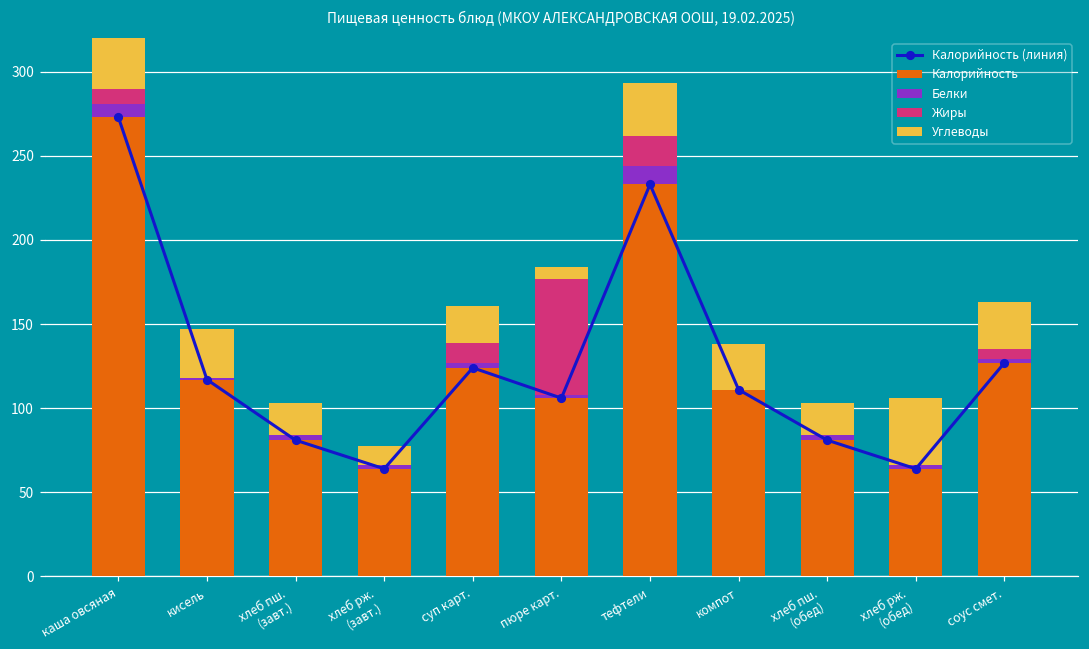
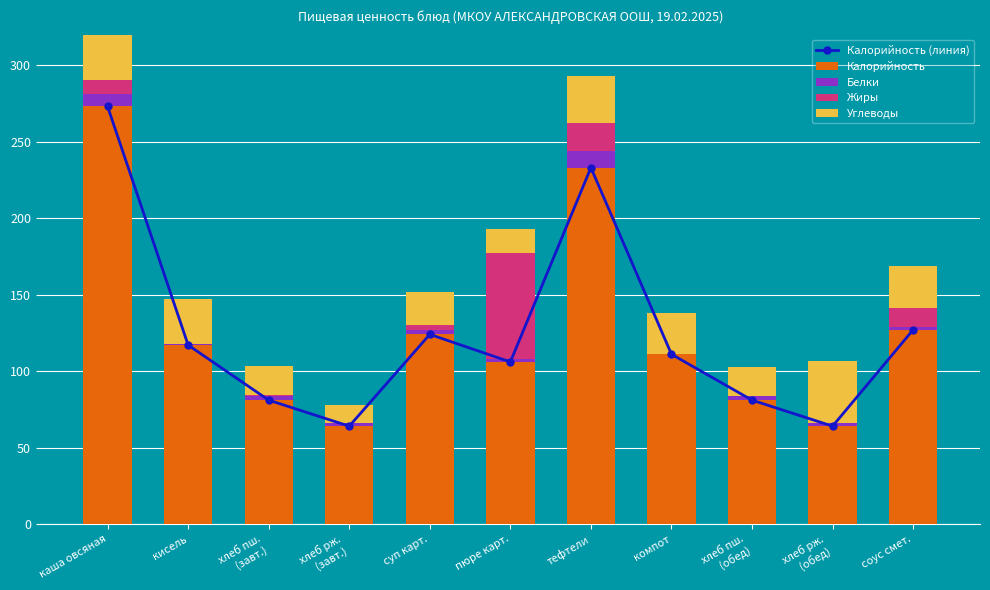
  {
    "Калорийность": {
      "каша овсяная": 273,
      "кисель": 117,
      "хлеб пш. (завт.)": 81,
      "хлеб рж. (завт.)": 64,
      "суп карт.": 124,
      "пюре карт.": 106,
      "тефтели": 233,
      "компот": 111,
      "хлеб пш. (обед)": 81,
      "хлеб рж. (обед)": 64,
      "соус смет.": 127
    },
    "Белки": {
      "каша овсяная": 8,
      "хлеб пш. (завт.)": 3,
      "хлеб рж. (завт.)": 2,
      "суп карт.": 3,
      "пюре карт.": 2,
      "тефтели": 11,
      "компот": 0,
      "хлеб пш. (обед)": 3,
      "хлеб рж. (обед)": 2,
      "соус смет.": 2
    },
    "Жиры": {
      "каша овсяная": 9,
      "кисель": 0,
-     "суп карт.": 12,
+     "суп карт.": 3,
      "пюре карт.": 69,
      "тефтели": 18,
      "компот": 0,
      "хлеб пш. (обед)": 0,
-     "соус смет.": 6
+     "соус смет.": 12
    },
    "Углеводы": {
      "кисель": 29,
      "хлеб пш. (завт.)": 19,
      "хлеб рж. (завт.)": 11,
      "суп карт.": 22,
-     "пюре карт.": 7,
+     "пюре карт.": 16,
      "тефтели": 31,
      "компот": 27,
      "хлеб пш. (обед)": 19,
      "хлеб рж. (обед)": 40,
      "соус смет.": 28
    }
  }
